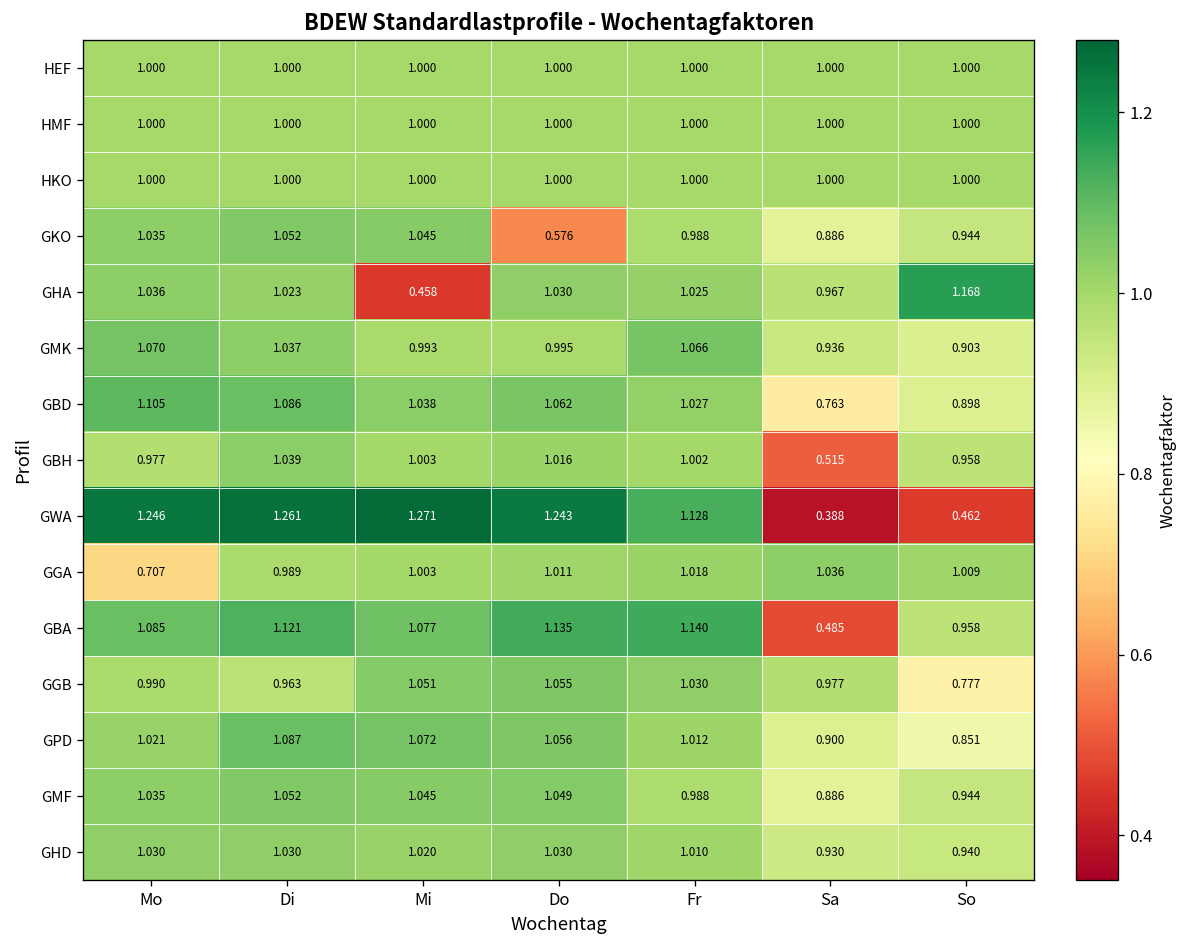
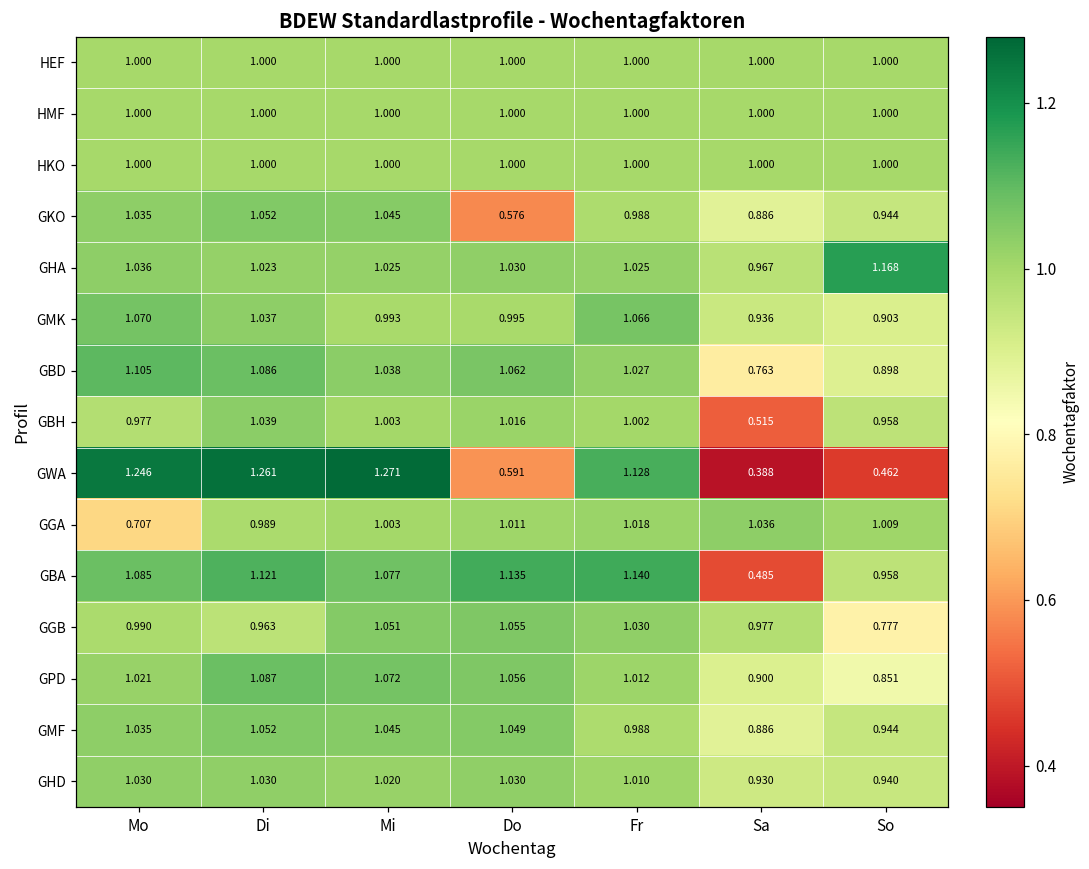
  {
    "HEF": {
      "Mo": 1.000,
      "Di": 1.000,
      "Mi": 1.000,
      "Do": 1.000,
      "Fr": 1.000,
      "Sa": 1.000,
      "So": 1.000
    },
    "HMF": {
      "Mo": 1.000,
      "Di": 1.000,
      "Mi": 1.000,
      "Do": 1.000,
      "Fr": 1.000,
      "Sa": 1.000,
      "So": 1.000
    },
    "HKO": {
      "Mo": 1.000,
      "Di": 1.000,
      "Mi": 1.000,
      "Do": 1.000,
      "Fr": 1.000,
      "Sa": 1.000,
      "So": 1.000
    },
    "GKO": {
      "Mo": 1.035,
      "Di": 1.052,
      "Mi": 1.045,
      "Do": 0.576,
      "Fr": 0.988,
      "Sa": 0.886,
      "So": 0.944
    },
    "GHA": {
      "Mo": 1.036,
      "Di": 1.023,
-     "Mi": 0.458,
+     "Mi": 1.025,
      "Do": 1.030,
      "Fr": 1.025,
      "Sa": 0.967,
      "So": 1.168
    },
    "GMK": {
      "Mo": 1.070,
      "Di": 1.037,
      "Mi": 0.993,
      "Do": 0.995,
      "Fr": 1.066,
      "Sa": 0.936,
      "So": 0.903
    },
    "GBD": {
      "Mo": 1.105,
      "Di": 1.086,
      "Mi": 1.038,
      "Do": 1.062,
      "Fr": 1.027,
      "Sa": 0.763,
      "So": 0.898
    },
    "GBH": {
      "Mo": 0.977,
      "Di": 1.039,
      "Mi": 1.003,
      "Do": 1.016,
      "Fr": 1.002,
      "Sa": 0.515,
      "So": 0.958
    },
    "GWA": {
      "Mo": 1.246,
      "Di": 1.261,
      "Mi": 1.271,
-     "Do": 1.243,
+     "Do": 0.591,
      "Fr": 1.128,
      "Sa": 0.388,
      "So": 0.462
    },
    "GGA": {
      "Mo": 0.707,
      "Di": 0.989,
      "Mi": 1.003,
      "Do": 1.011,
      "Fr": 1.018,
      "Sa": 1.036,
      "So": 1.009
    },
    "GBA": {
      "Mo": 1.085,
      "Di": 1.121,
      "Mi": 1.077,
      "Do": 1.135,
      "Fr": 1.140,
      "Sa": 0.485,
      "So": 0.958
    },
    "GGB": {
      "Mo": 0.990,
      "Di": 0.963,
      "Mi": 1.051,
      "Do": 1.055,
      "Fr": 1.030,
      "Sa": 0.977,
      "So": 0.777
    },
    "GPD": {
      "Mo": 1.021,
      "Di": 1.087,
      "Mi": 1.072,
      "Do": 1.056,
      "Fr": 1.012,
      "Sa": 0.900,
      "So": 0.851
    },
    "GMF": {
      "Mo": 1.035,
      "Di": 1.052,
      "Mi": 1.045,
      "Do": 1.049,
      "Fr": 0.988,
      "Sa": 0.886,
      "So": 0.944
    },
    "GHD": {
      "Mo": 1.030,
      "Di": 1.030,
      "Mi": 1.020,
      "Do": 1.030,
      "Fr": 1.010,
      "Sa": 0.930,
      "So": 0.940
    }
  }
